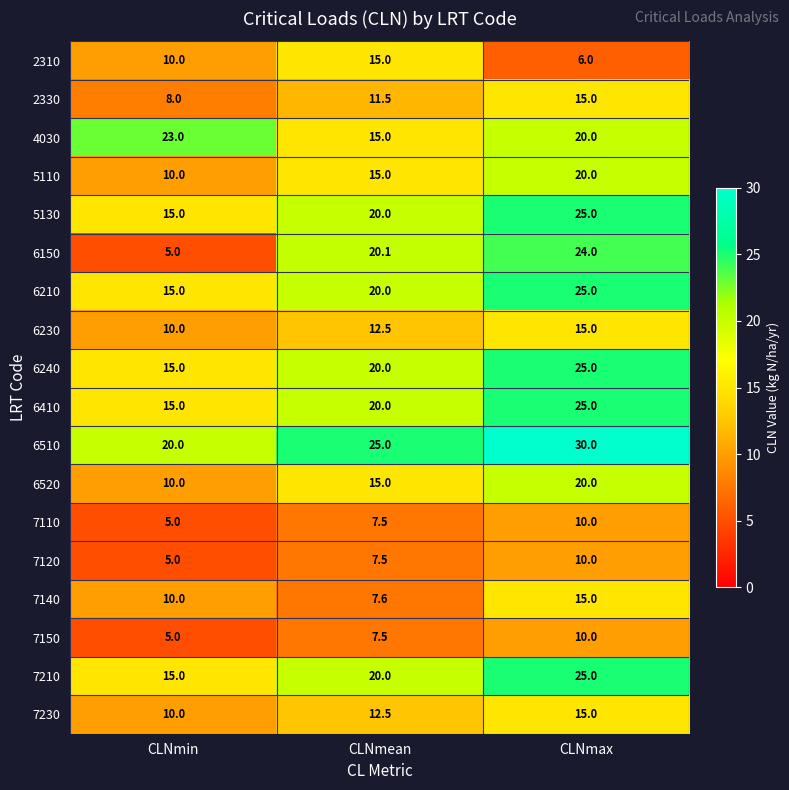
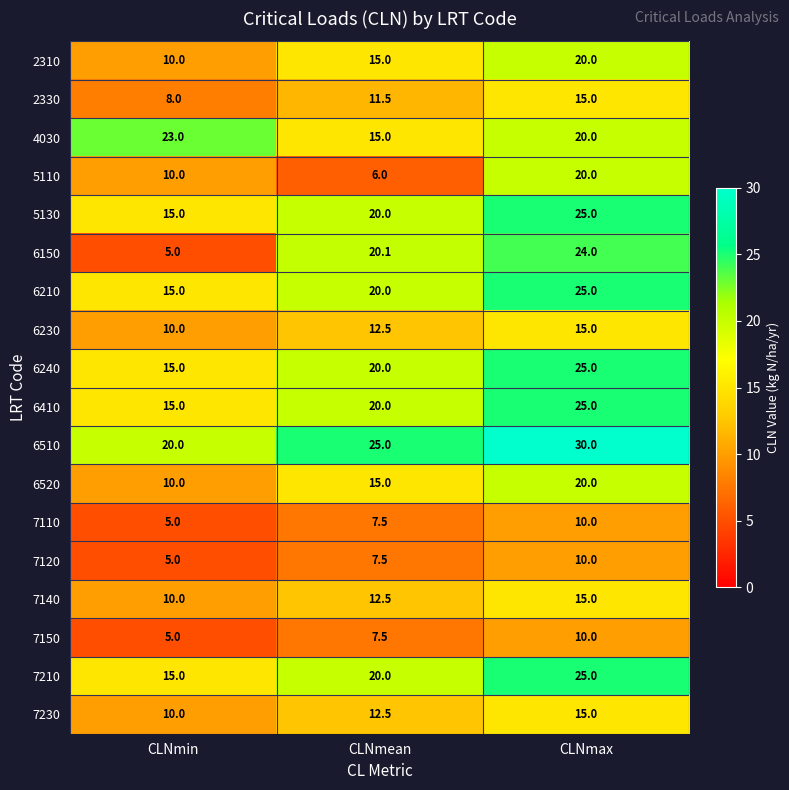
  {
    "2310": {
      "CLNmin": 10.0,
      "CLNmean": 15.0,
-     "CLNmax": 6.0
+     "CLNmax": 20.0
    },
    "2330": {
      "CLNmin": 8.0,
      "CLNmean": 11.5,
      "CLNmax": 15.0
    },
    "4030": {
      "CLNmin": 23.0,
      "CLNmean": 15.0,
      "CLNmax": 20.0
    },
    "5110": {
      "CLNmin": 10.0,
-     "CLNmean": 15.0,
+     "CLNmean": 6.0,
      "CLNmax": 20.0
    },
    "5130": {
      "CLNmin": 15.0,
      "CLNmean": 20.0,
      "CLNmax": 25.0
    },
    "6150": {
      "CLNmin": 5.0,
      "CLNmean": 20.1,
      "CLNmax": 24.0
    },
    "6210": {
      "CLNmin": 15.0,
      "CLNmean": 20.0,
      "CLNmax": 25.0
    },
    "6230": {
      "CLNmin": 10.0,
      "CLNmean": 12.5,
      "CLNmax": 15.0
    },
    "6240": {
      "CLNmin": 15.0,
      "CLNmean": 20.0,
      "CLNmax": 25.0
    },
    "6410": {
      "CLNmin": 15.0,
      "CLNmean": 20.0,
      "CLNmax": 25.0
    },
    "6510": {
      "CLNmin": 20.0,
      "CLNmean": 25.0,
      "CLNmax": 30.0
    },
    "6520": {
      "CLNmin": 10.0,
      "CLNmean": 15.0,
      "CLNmax": 20.0
    },
    "7110": {
      "CLNmin": 5.0,
      "CLNmean": 7.5,
      "CLNmax": 10.0
    },
    "7120": {
      "CLNmin": 5.0,
      "CLNmean": 7.5,
      "CLNmax": 10.0
    },
    "7140": {
      "CLNmin": 10.0,
-     "CLNmean": 7.6,
+     "CLNmean": 12.5,
      "CLNmax": 15.0
    },
    "7150": {
      "CLNmin": 5.0,
      "CLNmean": 7.5,
      "CLNmax": 10.0
    },
    "7210": {
      "CLNmin": 15.0,
      "CLNmean": 20.0,
      "CLNmax": 25.0
    },
    "7230": {
      "CLNmin": 10.0,
      "CLNmean": 12.5,
      "CLNmax": 15.0
    }
  }
